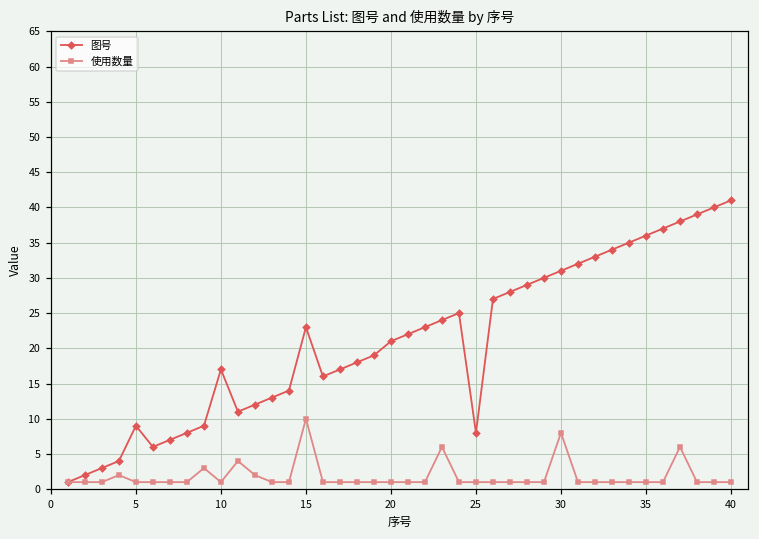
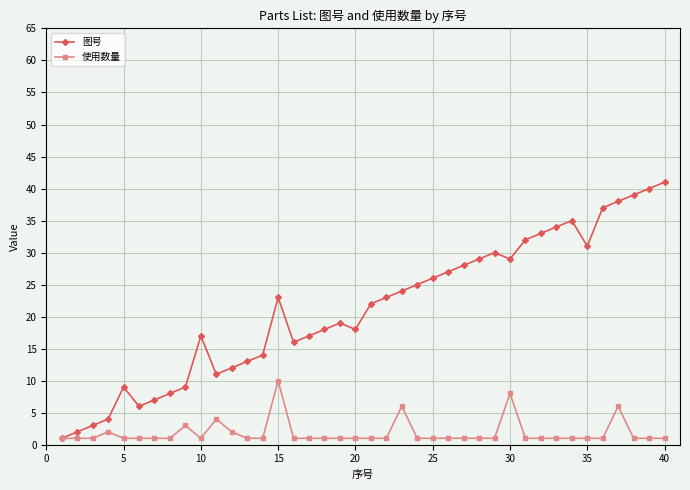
  {
    "图号": {
      "5": 9,
      "10": 17,
      "15": 23,
-     "20": 21,
-     "25": 8,
-     "30": 31,
-     "35": 36,
+     "20": 18,
+     "25": 26,
+     "30": 29,
+     "35": 31,
      "40": 41
    },
    "使用数量": {
      "5": 1,
      "10": 1,
      "15": 10,
      "20": 1,
      "25": 1,
      "30": 8,
      "35": 1,
      "40": 1
    }
  }
